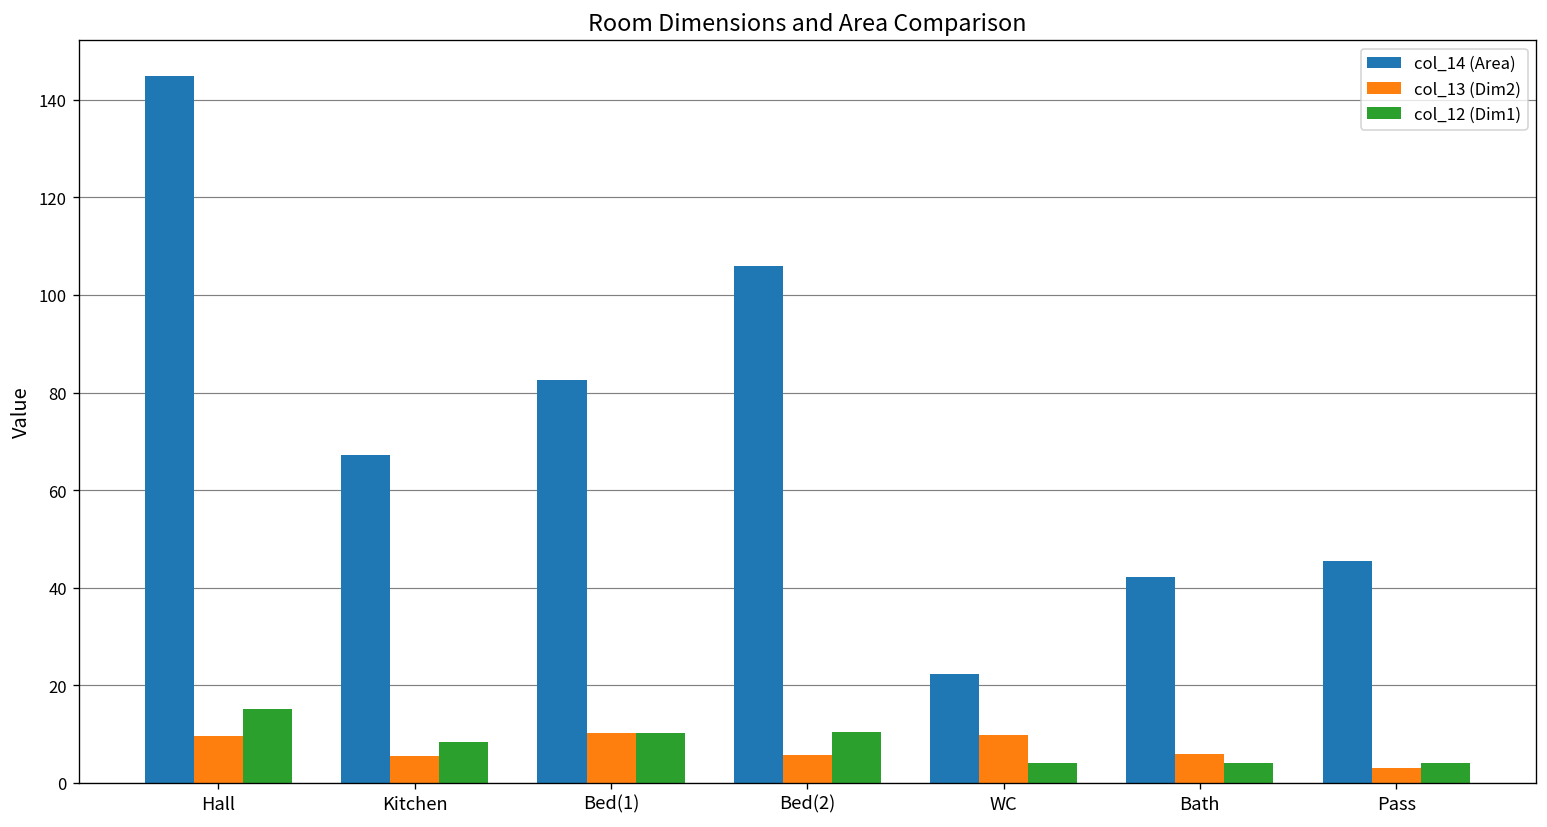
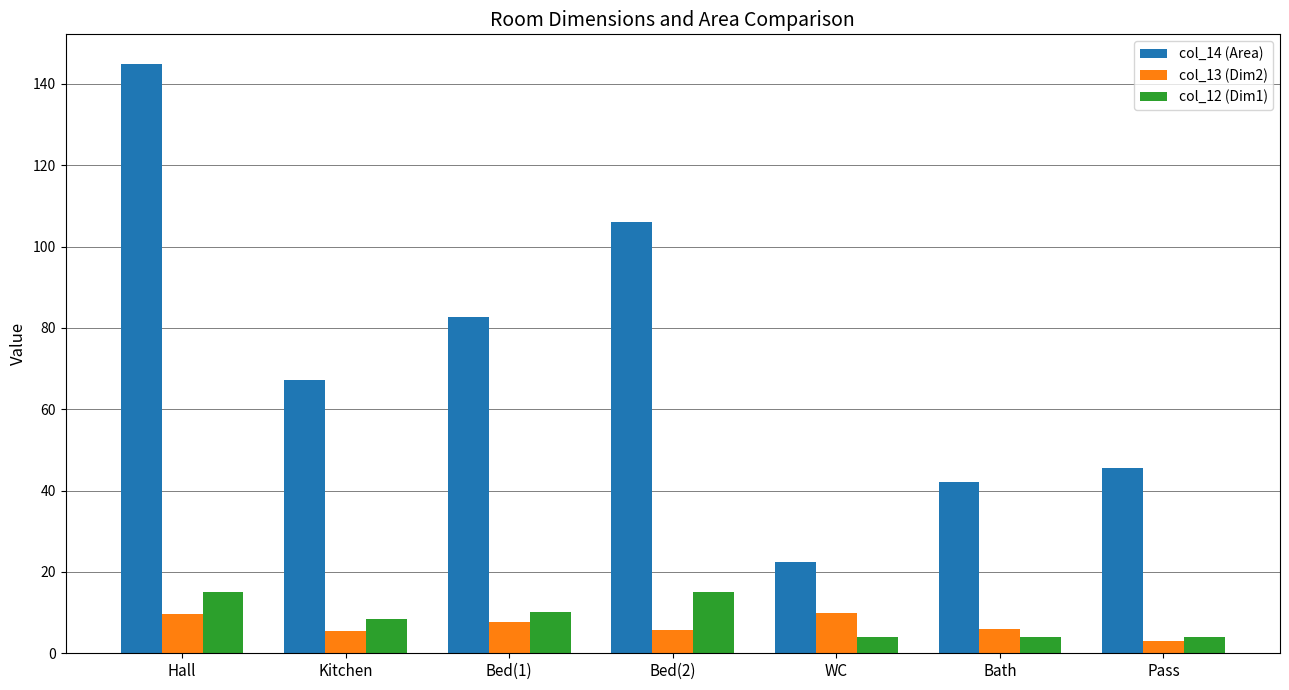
  {
    "col_14 (Area)": {
      "Hall": 145,
      "Kitchen": 67,
      "Bed(1)": 83,
      "Bed(2)": 106,
      "WC": 22,
      "Bath": 42,
      "Pass": 46
    },
    "col_13 (Dim2)": {
      "Hall": 10,
      "Kitchen": 6,
-     "Bed(1)": 10,
+     "Bed(1)": 8,
      "Bed(2)": 6,
      "WC": 10,
      "Bath": 6,
      "Pass": 3
    },
    "col_12 (Dim1)": {
      "Hall": 15,
      "Kitchen": 8,
      "Bed(1)": 10,
-     "Bed(2)": 10,
+     "Bed(2)": 15,
      "WC": 4,
      "Bath": 4,
      "Pass": 4
    }
  }
